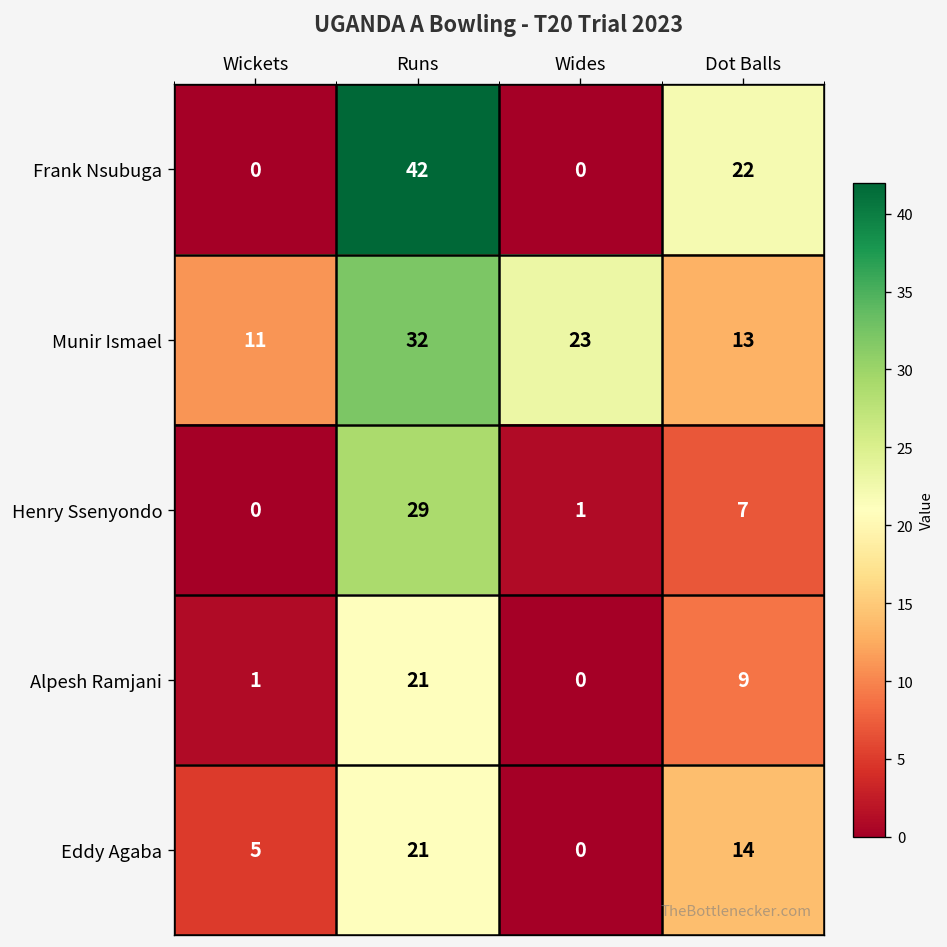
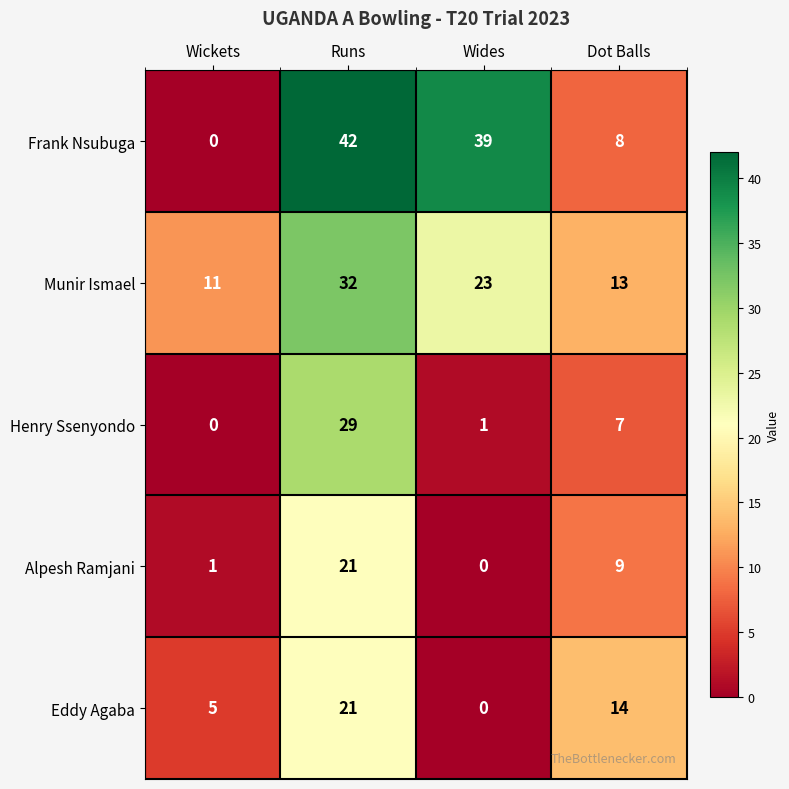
  {
    "Frank Nsubuga": {
      "Wickets": 0,
      "Runs": 42,
-     "Wides": 0,
-     "Dot Balls": 22
+     "Wides": 39,
+     "Dot Balls": 8
    },
    "Munir Ismael": {
      "Wickets": 11,
      "Runs": 32,
      "Wides": 23,
      "Dot Balls": 13
    },
    "Henry Ssenyondo": {
      "Wickets": 0,
      "Runs": 29,
      "Wides": 1,
      "Dot Balls": 7
    },
    "Alpesh Ramjani": {
      "Wickets": 1,
      "Runs": 21,
      "Wides": 0,
      "Dot Balls": 9
    },
    "Eddy Agaba": {
      "Wickets": 5,
      "Runs": 21,
      "Wides": 0
    }
  }
